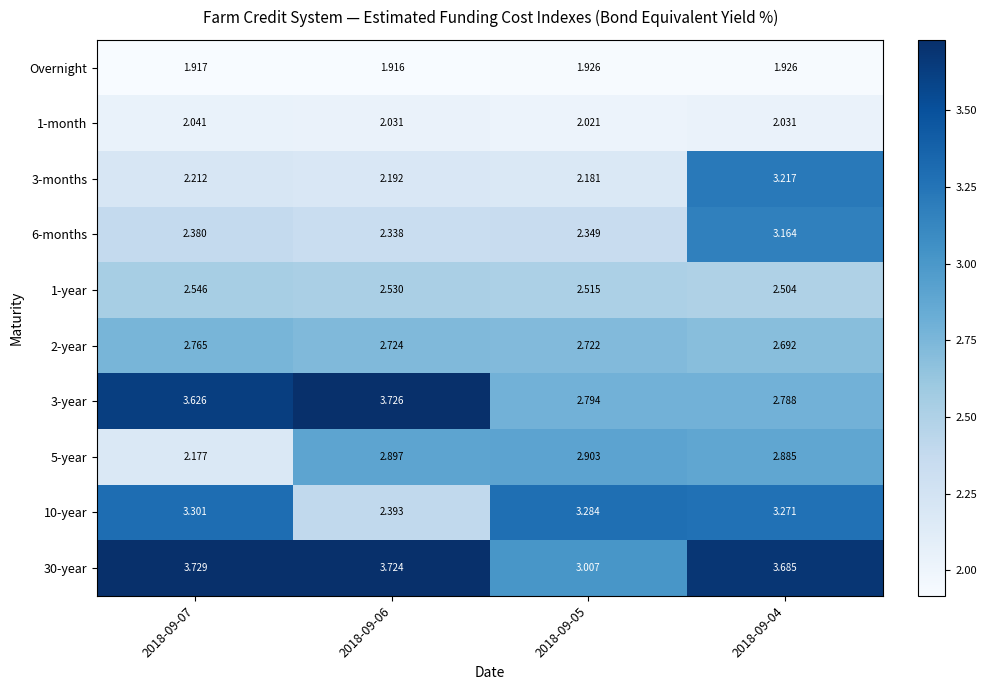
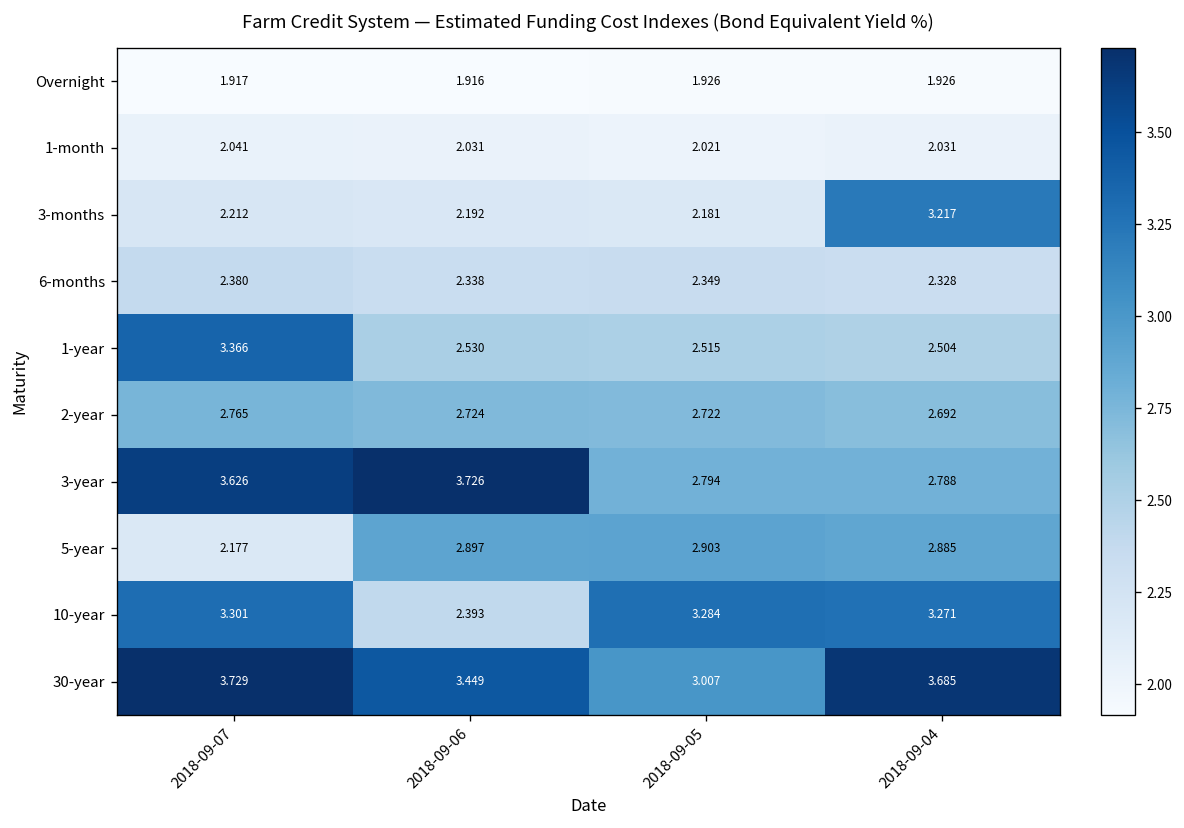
  {
    "Overnight": {
      "2018-09-07": 1.917,
      "2018-09-06": 1.916,
      "2018-09-05": 1.926,
      "2018-09-04": 1.926
    },
    "1-month": {
      "2018-09-07": 2.041,
      "2018-09-06": 2.031,
      "2018-09-05": 2.021,
      "2018-09-04": 2.031
    },
    "3-months": {
      "2018-09-07": 2.212,
      "2018-09-06": 2.192,
      "2018-09-05": 2.181,
      "2018-09-04": 3.217
    },
    "6-months": {
      "2018-09-07": 2.380,
      "2018-09-06": 2.338,
      "2018-09-05": 2.349,
-     "2018-09-04": 3.164
+     "2018-09-04": 2.328
    },
    "1-year": {
-     "2018-09-07": 2.546,
+     "2018-09-07": 3.366,
      "2018-09-06": 2.530,
      "2018-09-05": 2.515,
      "2018-09-04": 2.504
    },
    "2-year": {
      "2018-09-07": 2.765,
      "2018-09-06": 2.724,
      "2018-09-05": 2.722,
      "2018-09-04": 2.692
    },
    "3-year": {
      "2018-09-07": 3.626,
      "2018-09-06": 3.726,
      "2018-09-05": 2.794,
      "2018-09-04": 2.788
    },
    "5-year": {
      "2018-09-07": 2.177,
      "2018-09-06": 2.897,
      "2018-09-05": 2.903,
      "2018-09-04": 2.885
    },
    "10-year": {
      "2018-09-07": 3.301,
      "2018-09-06": 2.393,
      "2018-09-05": 3.284,
      "2018-09-04": 3.271
    },
    "30-year": {
      "2018-09-07": 3.729,
-     "2018-09-06": 3.724,
+     "2018-09-06": 3.449,
      "2018-09-05": 3.007,
      "2018-09-04": 3.685
    }
  }
